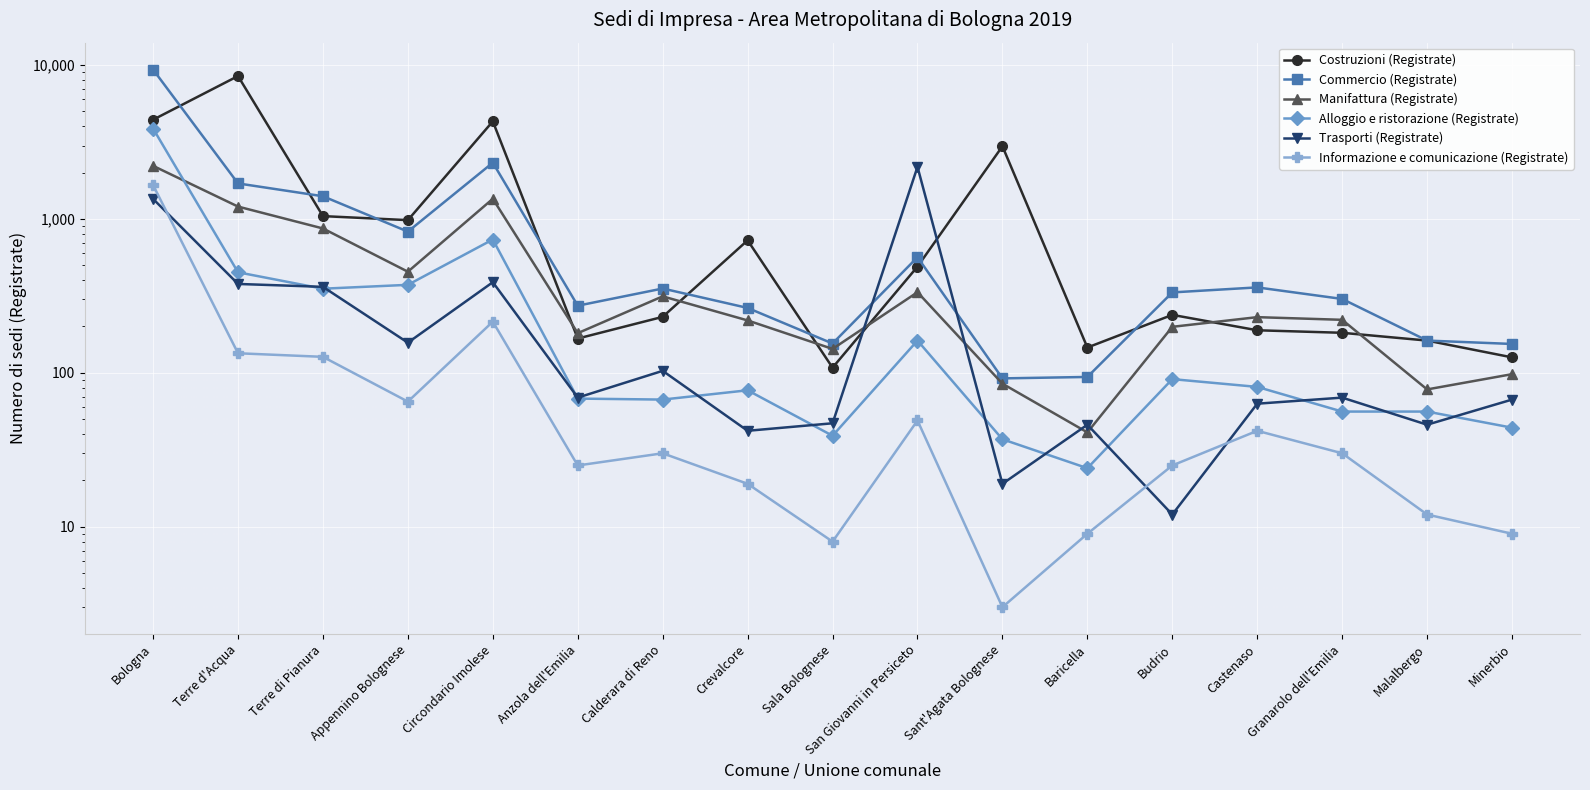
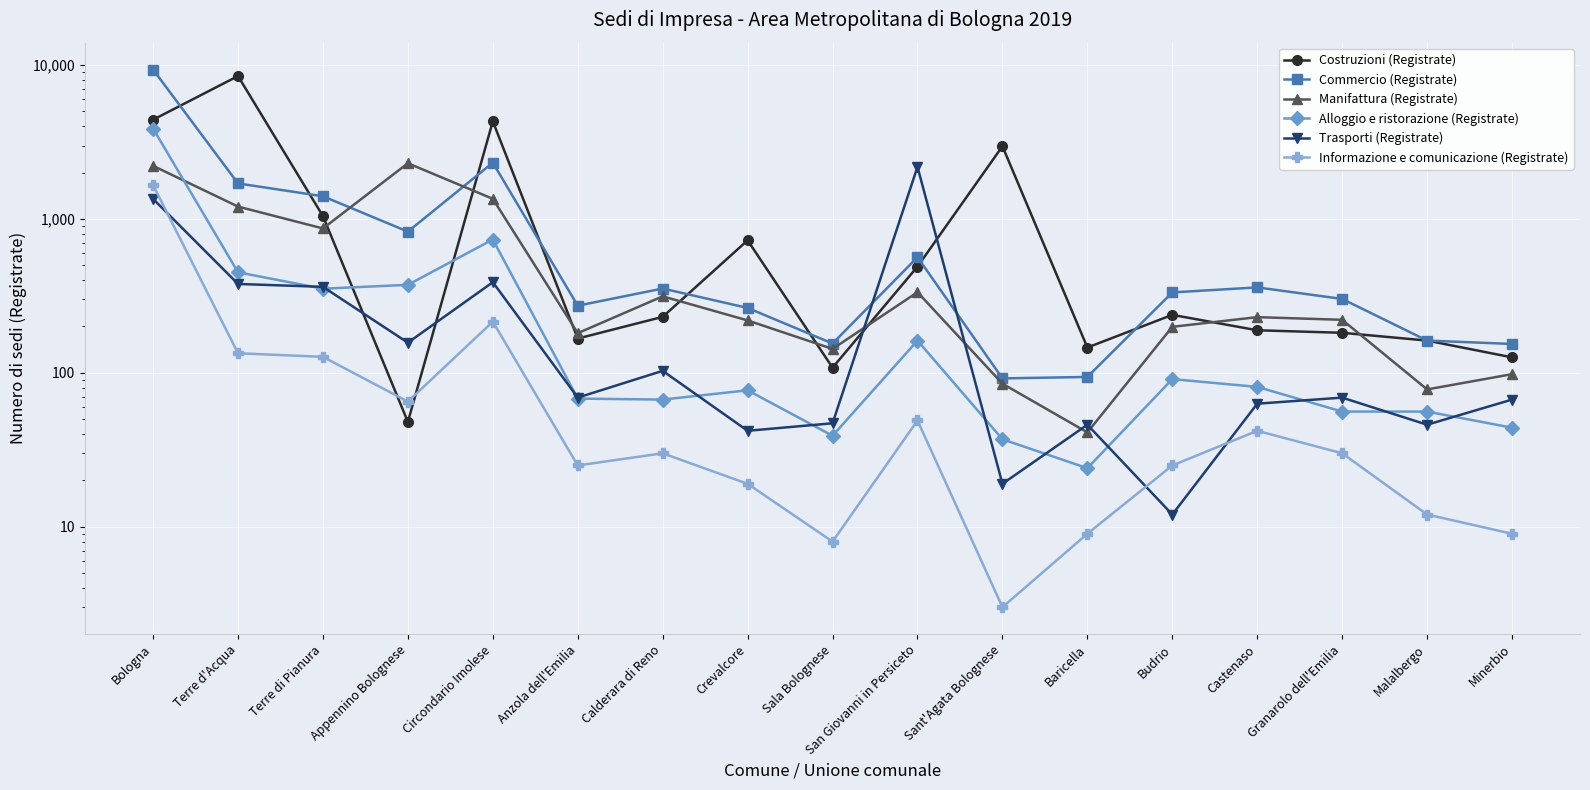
  {
    "Costruzioni (Registrate)": {
      "Bologna": "4,400",
      "Terre d'Acqua": "8,000",
      "Terre di Pianura": "1,000",
-     "Appennino Bolognese": "1,000",
+     "Appennino Bolognese": "48",
      "Circondario Imolese": "4,300",
      "Anzola dell'Emilia": "170",
      "Calderara di Reno": "230",
      "Crevalcore": "700",
      "Sala Bolognese": "110",
      "San Giovanni in Persiceto": "490",
      "Sant'Agata Bolognese": "3,000",
      "Baricella": "150",
      "Budrio": "240",
      "Castenaso": "190",
      "Granarolo dell'Emilia": "180",
      "Minerbio": "130"
    },
    "Manifattura (Registrate)": {
      "Bologna": "2,200",
      "Terre d'Acqua": "1,200",
      "Terre di Pianura": "900",
-     "Appennino Bolognese": "450",
+     "Appennino Bolognese": "2,300",
      "Circondario Imolese": "1,400",
      "Anzola dell'Emilia": "180",
      "Calderara di Reno": "310",
      "Crevalcore": "220",
      "Sala Bolognese": "140",
      "San Giovanni in Persiceto": "330",
      "Sant'Agata Bolognese": "90",
      "Baricella": "41",
      "Budrio": "200",
      "Castenaso": "230",
      "Granarolo dell'Emilia": "220",
      "Malalbergo": "80",
      "Minerbio": "100"
    },
    "Trasporti (Registrate)": {
      "Bologna": "1,400",
      "Terre d'Acqua": "380",
      "Appennino Bolognese": "160",
      "Circondario Imolese": "390",
      "Calderara di Reno": "100",
      "Crevalcore": "42",
      "Sala Bolognese": "47",
      "San Giovanni in Persiceto": "2,200",
      "Sant'Agata Bolognese": "19",
      "Baricella": "46",
      "Budrio": "12",
      "Castenaso": "63",
      "Granarolo dell'Emilia": "70",
      "Malalbergo": "46",
      "Minerbio": "70"
    }
  }
